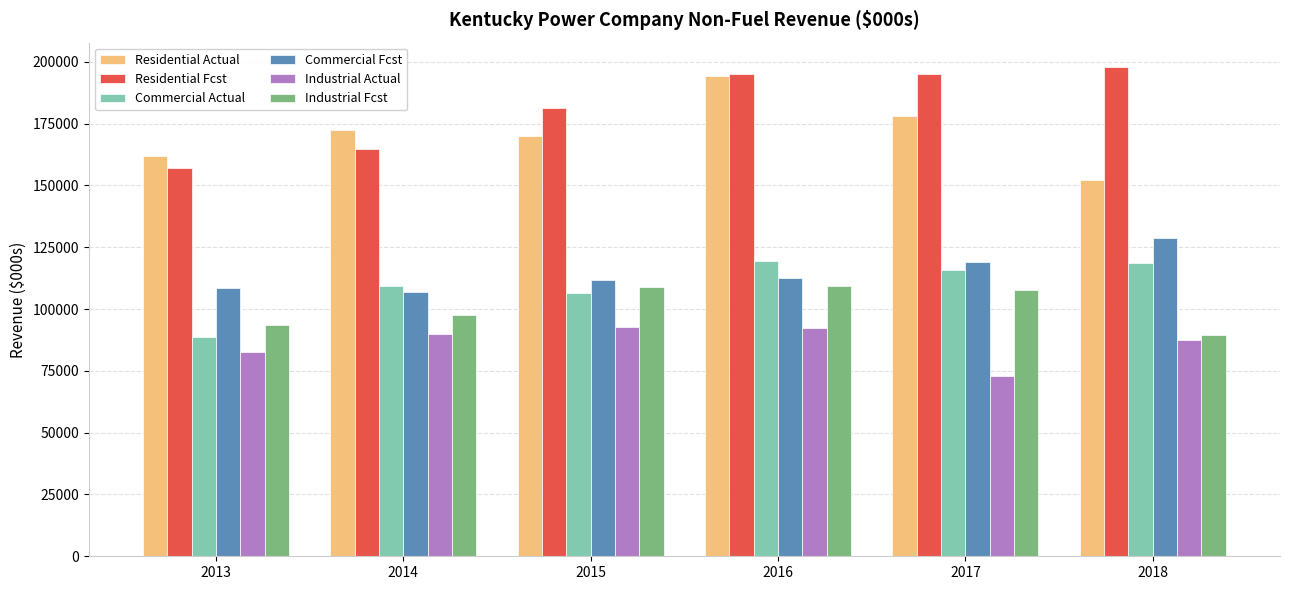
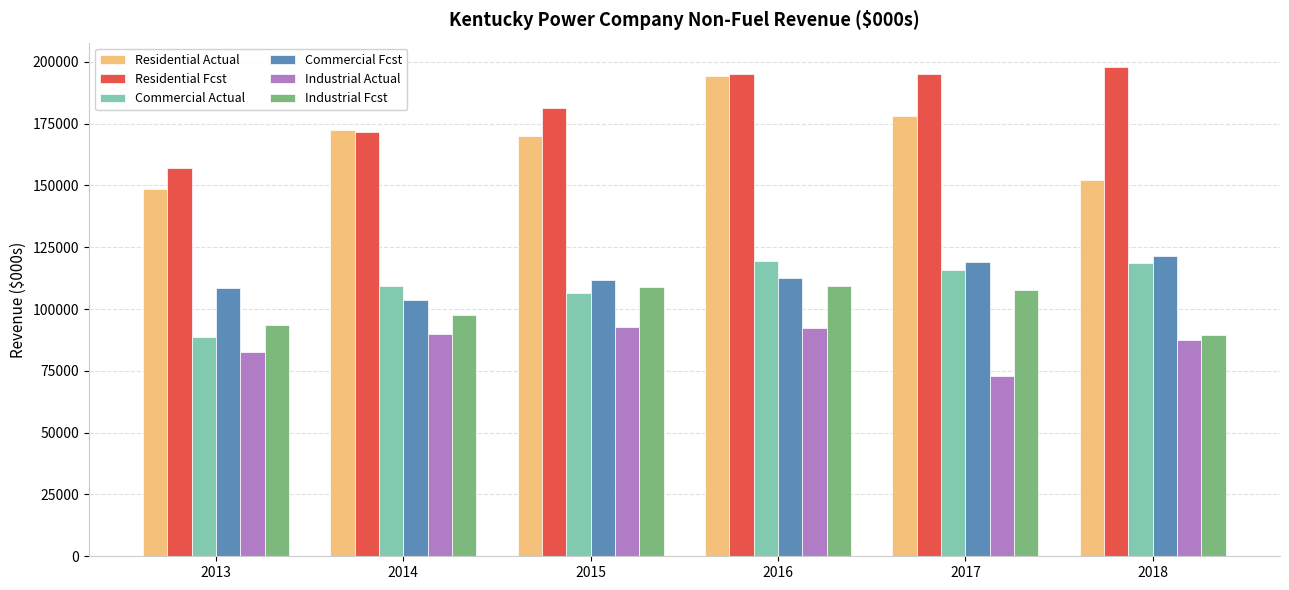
  {
    "Residential Actual": {
-     "2013": 162000,
+     "2013": 148000,
      "2014": 172000,
      "2015": 170000,
      "2016": 194000,
      "2017": 178000,
      "2018": 152000
    },
    "Residential Fcst": {
      "2013": 157000,
-     "2014": 165000,
+     "2014": 171000,
      "2015": 181000,
      "2016": 195000,
      "2017": 195000,
      "2018": 198000
    },
    "Commercial Fcst": {
      "2013": 109000,
-     "2014": 107000,
+     "2014": 104000,
      "2015": 112000,
      "2016": 113000,
      "2017": 119000,
-     "2018": 129000
+     "2018": 121000
    },
    "Industrial Actual": {
      "2013": 83000,
      "2014": 90000,
      "2015": 93000,
      "2016": 92000,
      "2017": 73000,
      "2018": 87000
    }
  }
